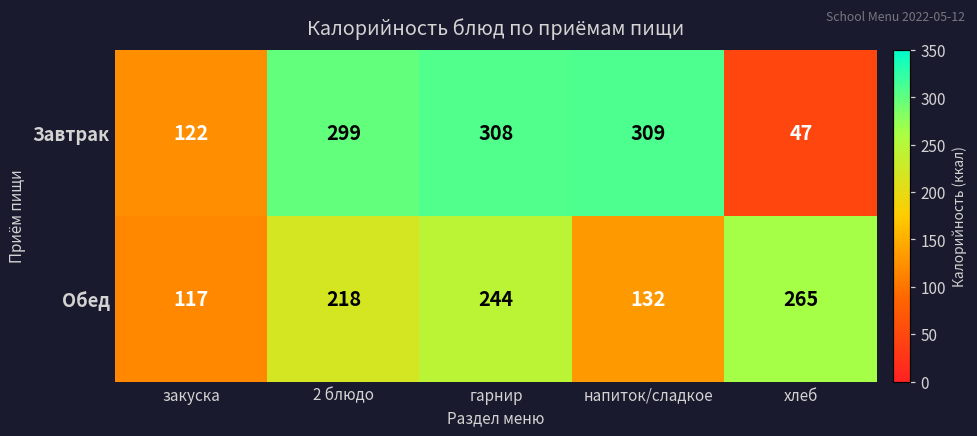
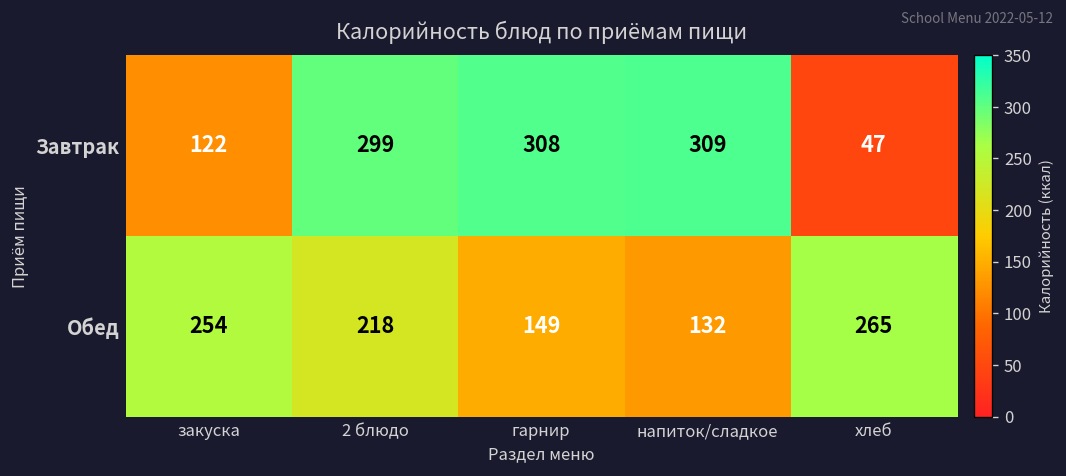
  {
    "Завтрак": {
      "закуска": 122,
      "2 блюдо": 299,
      "гарнир": 308,
      "напиток/сладкое": 309,
      "хлеб": 47
    },
    "Обед": {
-     "закуска": 117,
+     "закуска": 254,
      "2 блюдо": 218,
-     "гарнир": 244,
+     "гарнир": 149,
      "напиток/сладкое": 132,
      "хлеб": 265
    }
  }
